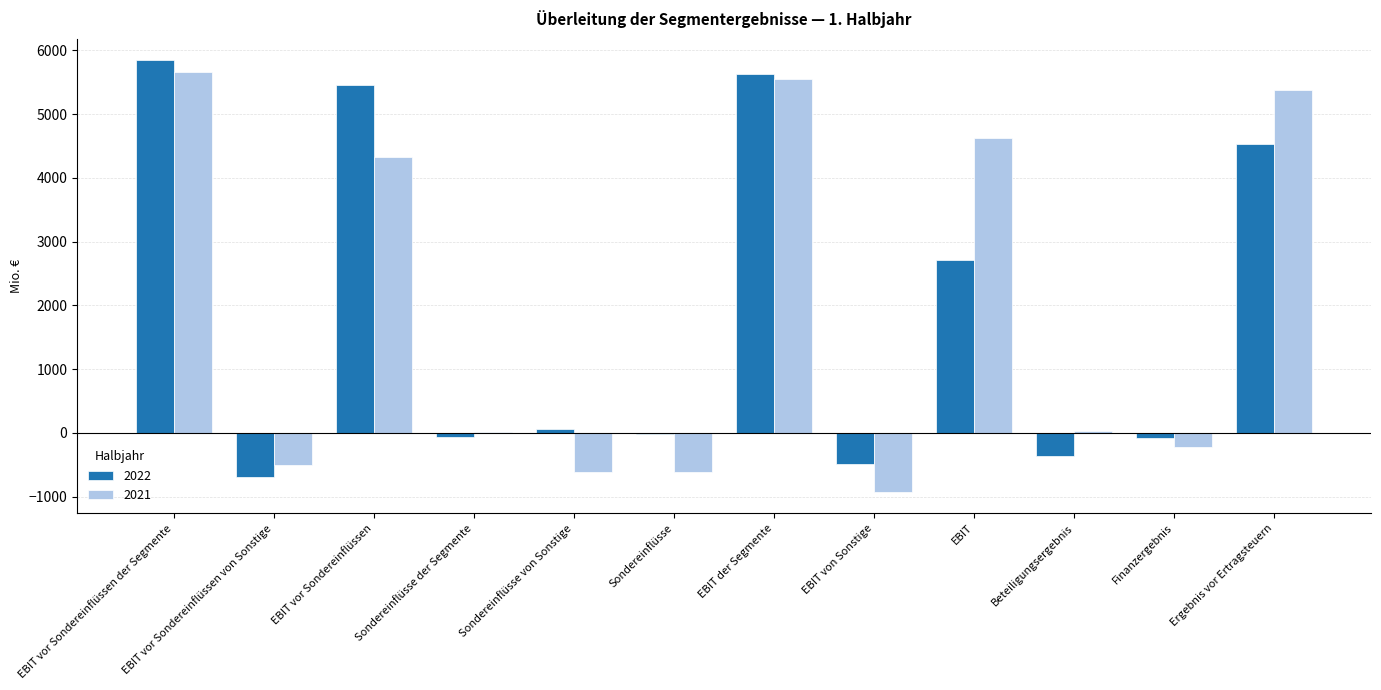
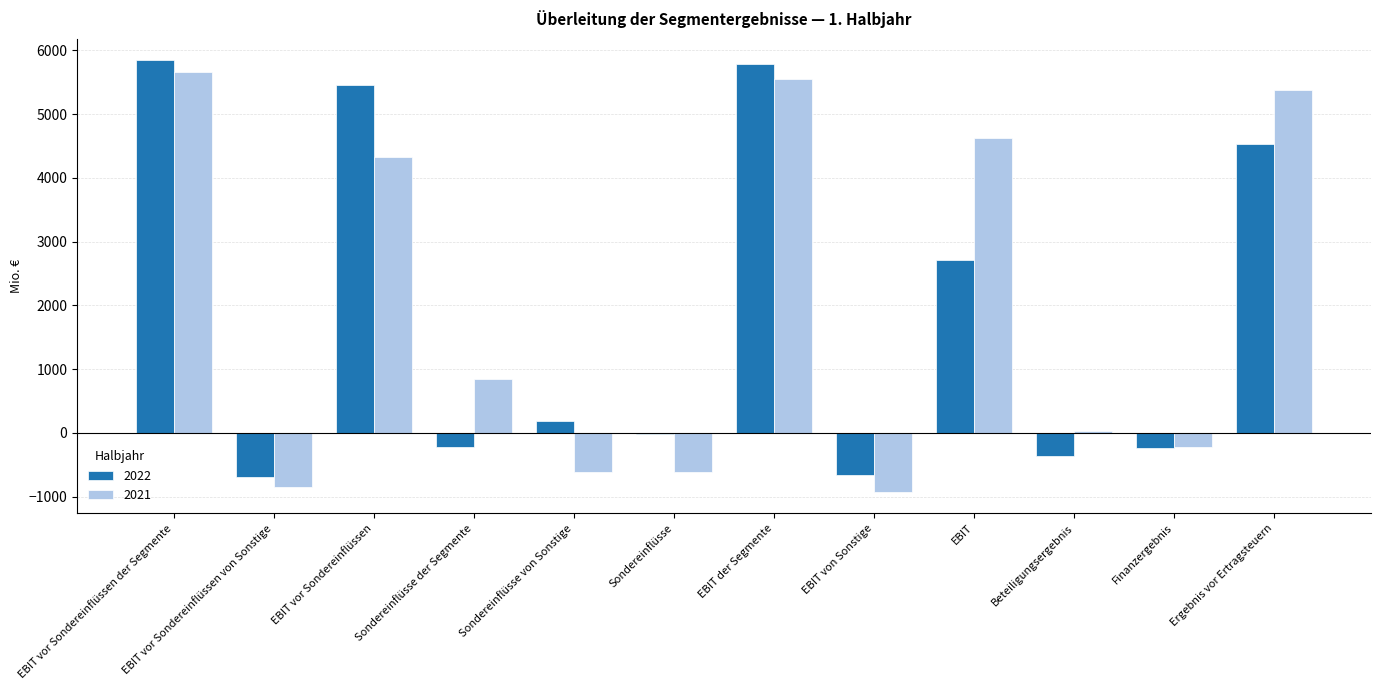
  {
    "2022": {
      "EBIT vor Sondereinflüssen der Segmente": 5800,
      "EBIT vor Sondereinflüssen von Sonstige": -700,
      "EBIT vor Sondereinflüssen": 5500,
-     "Sondereinflüsse der Segmente": -100,
-     "Sondereinflüsse von Sonstige": 100,
-     "EBIT der Segmente": 5600,
-     "EBIT von Sonstige": -500,
+     "Sondereinflüsse der Segmente": -200,
+     "Sondereinflüsse von Sonstige": 200,
+     "EBIT der Segmente": 5800,
+     "EBIT von Sonstige": -700,
      "EBIT": 2700,
      "Beteiligungsergebnis": -400,
-     "Finanzergebnis": -100,
+     "Finanzergebnis": -200,
      "Ergebnis vor Ertragsteuern": 4500
    },
    "2021": {
      "EBIT vor Sondereinflüssen der Segmente": 5700,
-     "EBIT vor Sondereinflüssen von Sonstige": -500,
+     "EBIT vor Sondereinflüssen von Sonstige": -900,
      "EBIT vor Sondereinflüssen": 4300,
-     "Sondereinflüsse der Segmente": 0,
+     "Sondereinflüsse der Segmente": 800,
      "Sondereinflüsse von Sonstige": -600,
      "Sondereinflüsse": -600,
      "EBIT der Segmente": 5500,
      "EBIT von Sonstige": -900,
      "EBIT": 4600,
      "Finanzergebnis": -200,
      "Ergebnis vor Ertragsteuern": 5400
    }
  }
